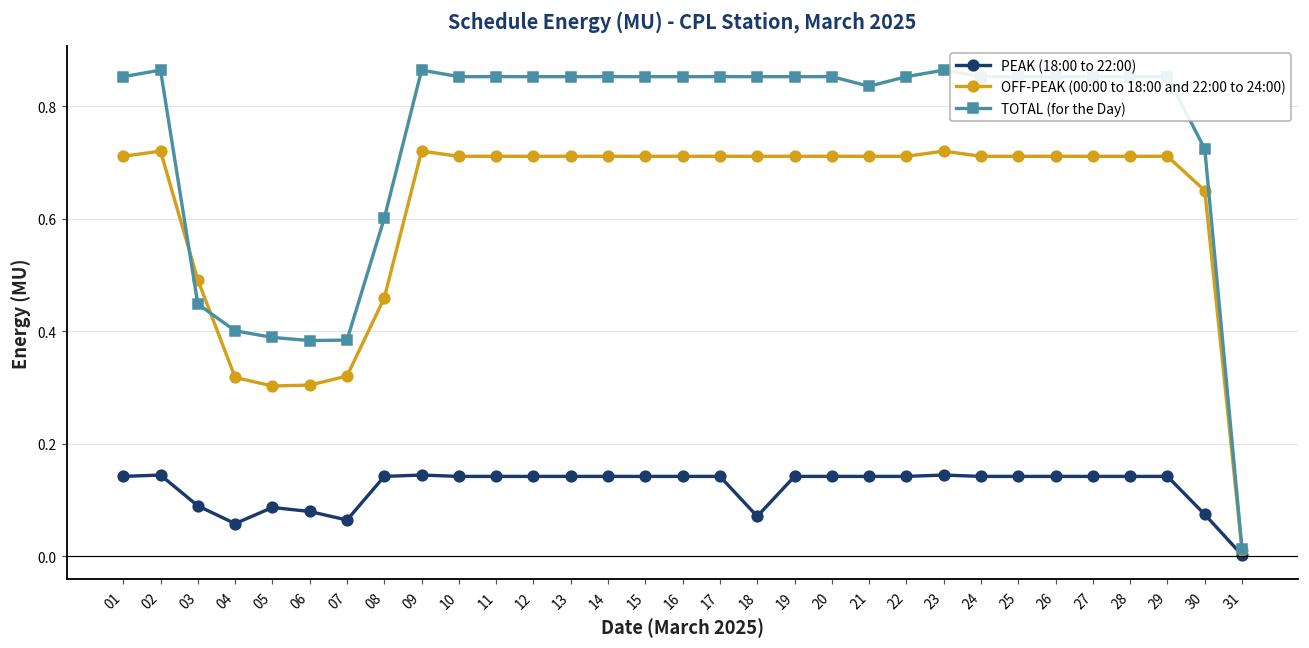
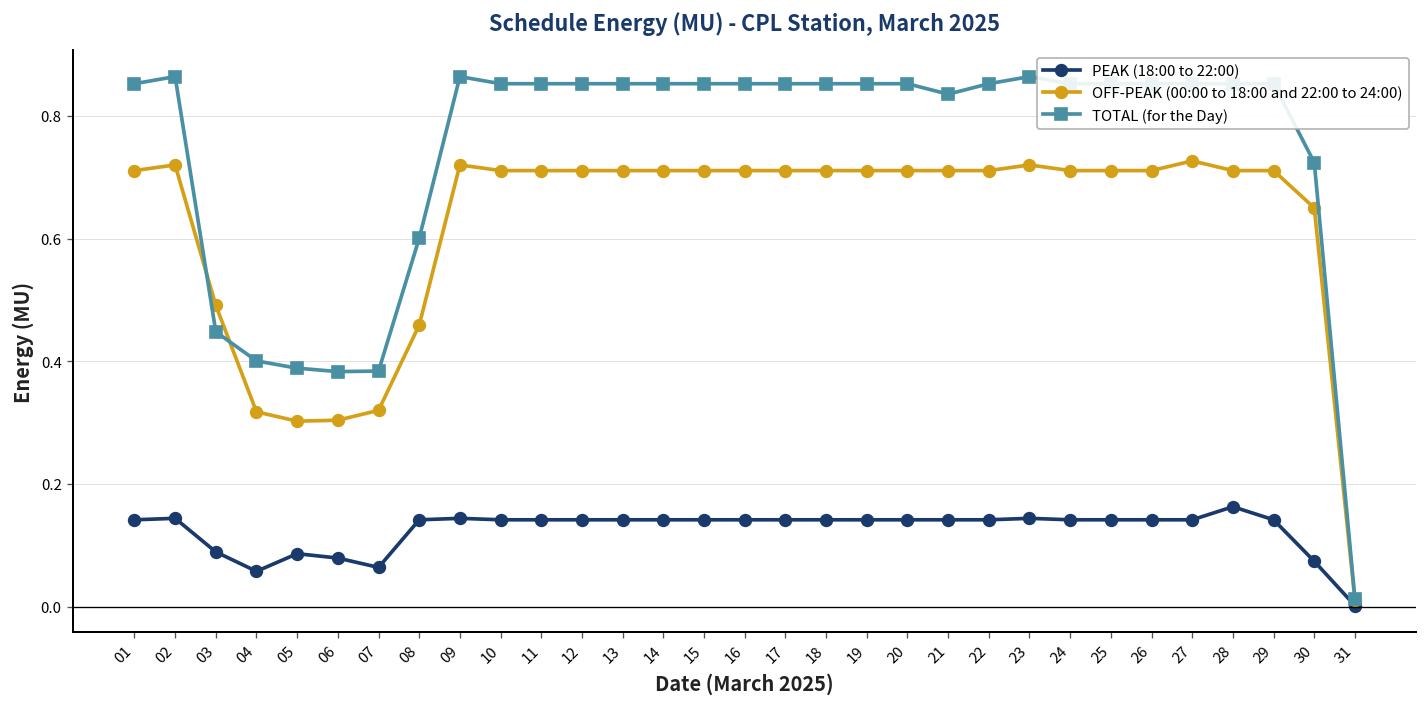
  {
    "PEAK (18:00 to 22:00)": {
      "01": 0.14,
      "02": 0.14,
      "03": 0.09,
      "04": 0.06,
      "05": 0.09,
      "06": 0.08,
      "07": 0.06,
      "08": 0.14,
      "09": 0.14,
      "10": 0.14,
      "11": 0.14,
      "12": 0.14,
      "13": 0.14,
      "14": 0.14,
      "15": 0.14,
      "16": 0.14,
      "17": 0.14,
-     "18": 0.07,
+     "18": 0.14,
      "19": 0.14,
      "20": 0.14,
      "21": 0.14,
      "22": 0.14,
      "23": 0.14,
      "24": 0.14,
      "25": 0.14,
      "26": 0.14,
      "27": 0.14,
-     "28": 0.14,
+     "28": 0.16,
      "29": 0.14,
      "30": 0.07,
      "31": 0.00
    },
    "OFF-PEAK (00:00 to 18:00 and 22:00 to 24:00)": {
      "01": 0.71,
      "02": 0.72,
      "03": 0.49,
      "04": 0.32,
      "05": 0.30,
      "06": 0.30,
      "07": 0.32,
      "08": 0.46,
      "09": 0.72,
      "10": 0.71,
      "11": 0.71,
      "12": 0.71,
      "13": 0.71,
      "14": 0.71,
      "15": 0.71,
      "16": 0.71,
      "17": 0.71,
      "18": 0.71,
      "19": 0.71,
      "20": 0.71,
      "21": 0.71,
      "22": 0.71,
      "23": 0.72,
      "24": 0.71,
      "25": 0.71,
      "26": 0.71,
-     "27": 0.71,
+     "27": 0.73,
      "28": 0.71,
      "29": 0.71,
      "30": 0.65
    },
    "TOTAL (for the Day)": {
      "01": 0.85,
      "02": 0.86,
      "03": 0.45,
      "04": 0.40,
      "05": 0.39,
      "06": 0.38,
      "07": 0.38,
      "08": 0.60,
      "09": 0.86,
      "10": 0.85,
      "11": 0.85,
      "12": 0.85,
      "13": 0.85,
      "14": 0.85,
      "15": 0.85,
      "16": 0.85,
      "17": 0.85,
      "18": 0.85,
      "19": 0.85,
      "20": 0.85,
      "21": 0.84,
      "22": 0.85,
      "23": 0.86,
      "30": 0.72
    }
  }
